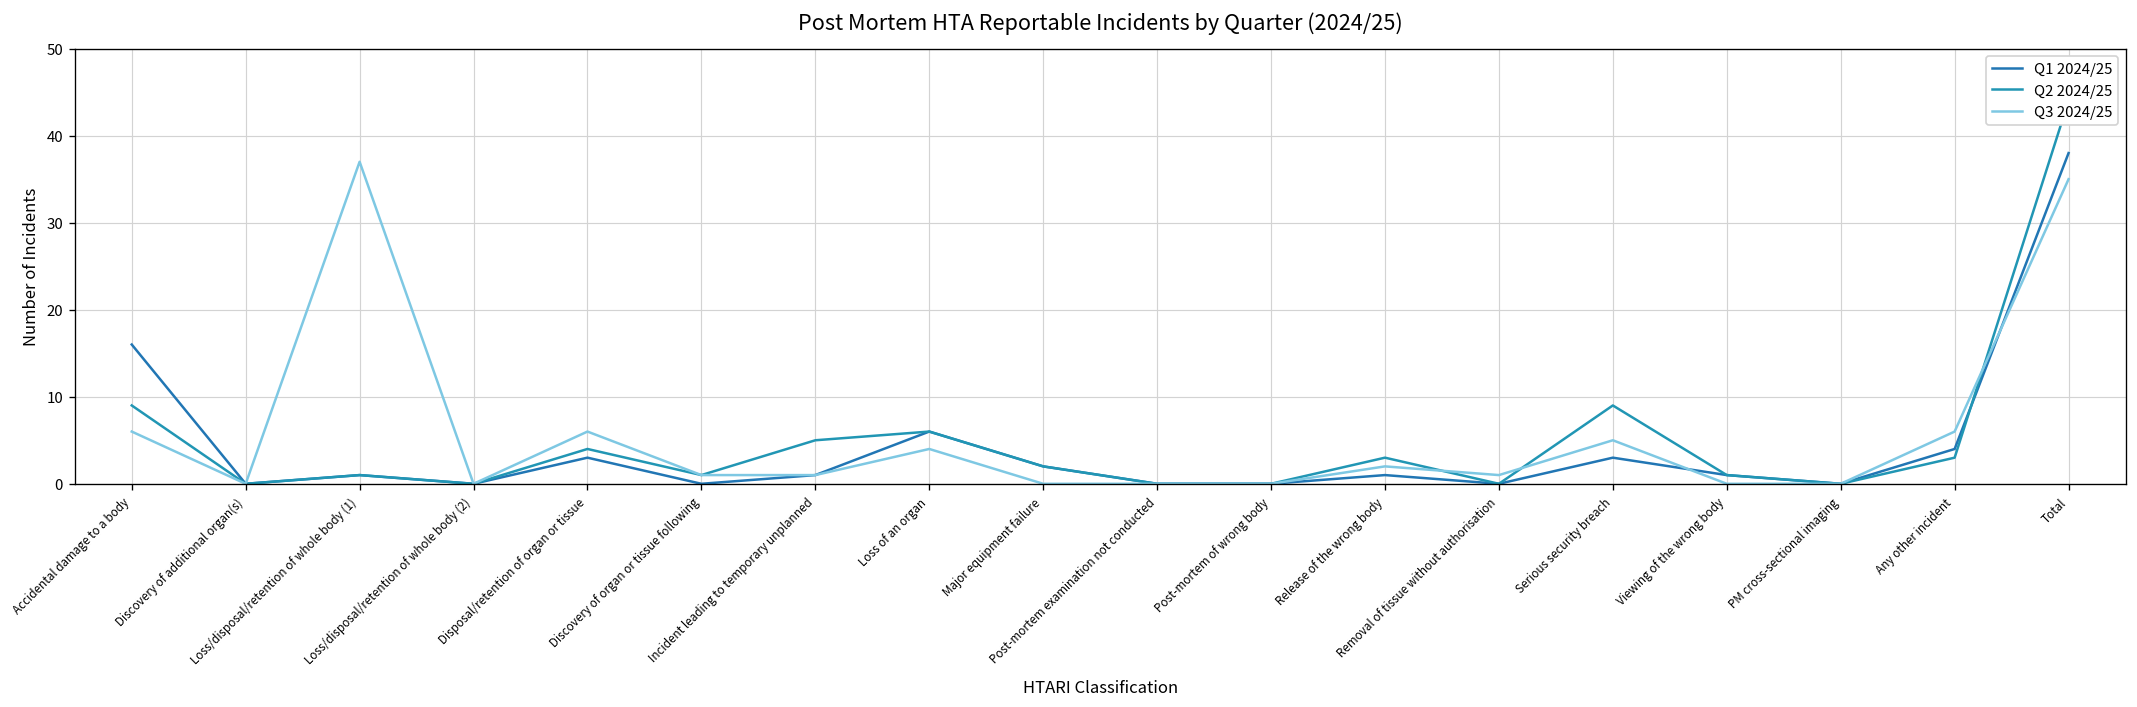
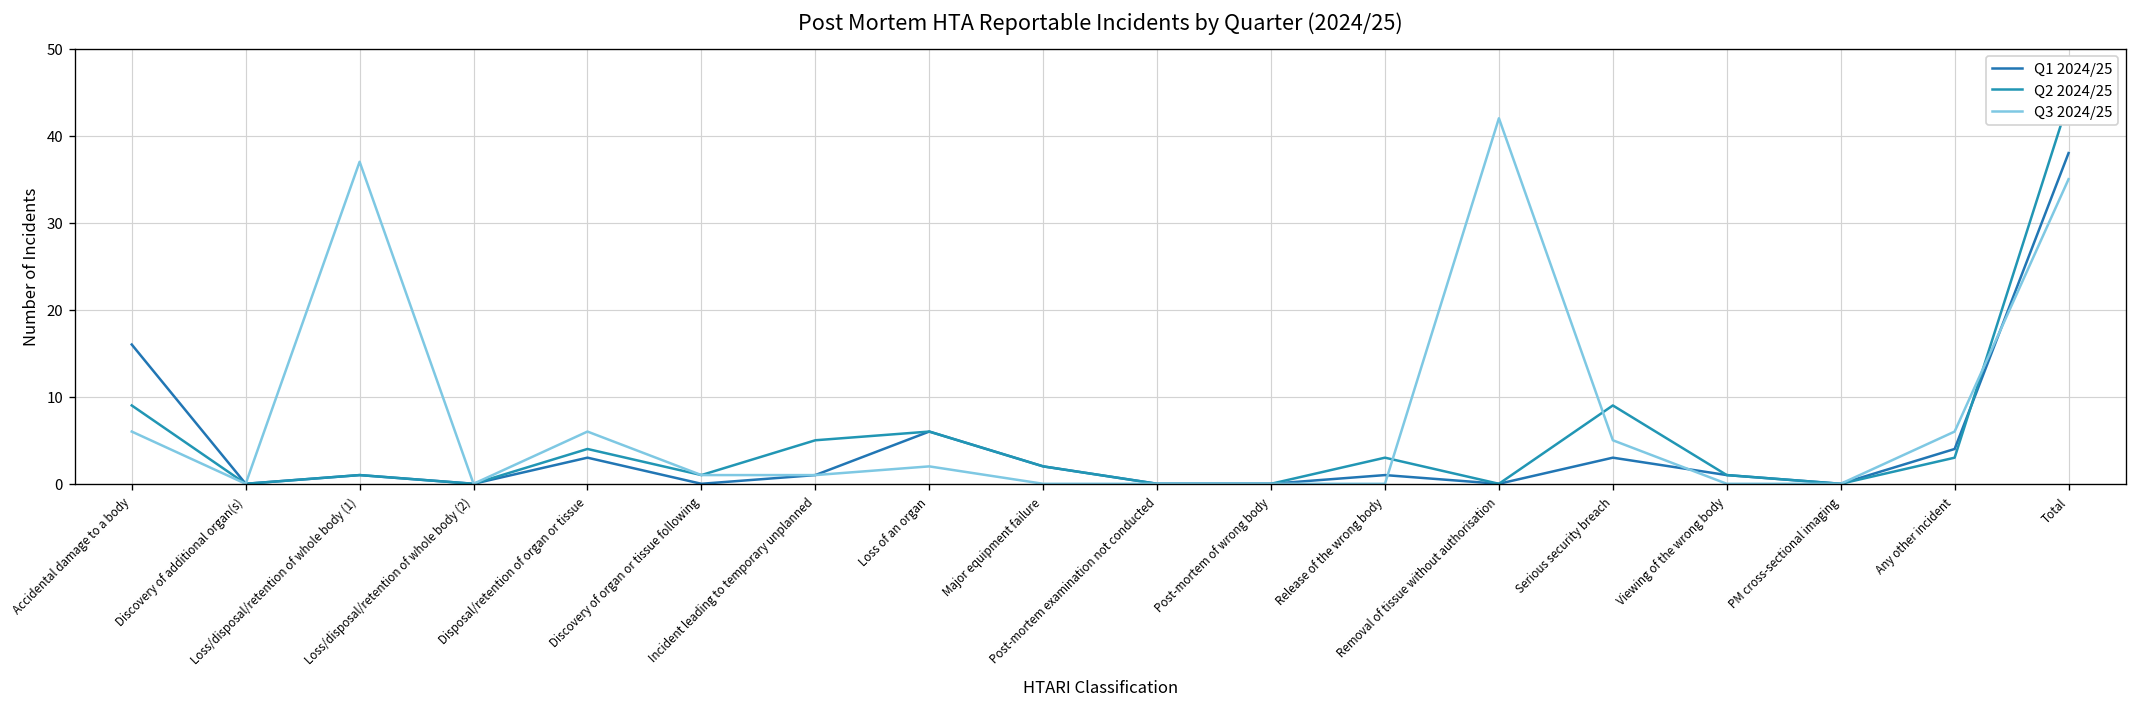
  {
    "Q3 2024/25": {
      "Accidental damage to a body": 6,
      "Loss/disposal/retention of whole body (1)": 37,
      "Disposal/retention of organ or tissue": 6,
-     "Loss of an organ": 4,
+     "Loss of an organ": 2,
      "Major equipment failure": 0,
-     "Release of the wrong body": 2,
-     "Removal of tissue without authorisation": 1,
+     "Release of the wrong body": 0,
+     "Removal of tissue without authorisation": 42,
      "Serious security breach": 5,
      "Viewing of the wrong body": 0,
      "Any other incident": 6,
      "Total": 35
    }
  }
